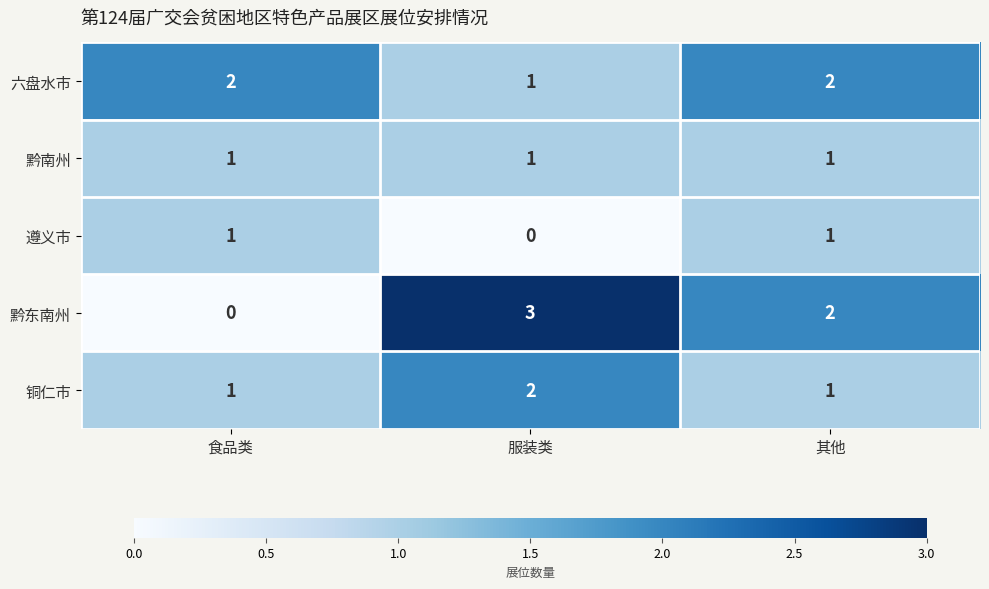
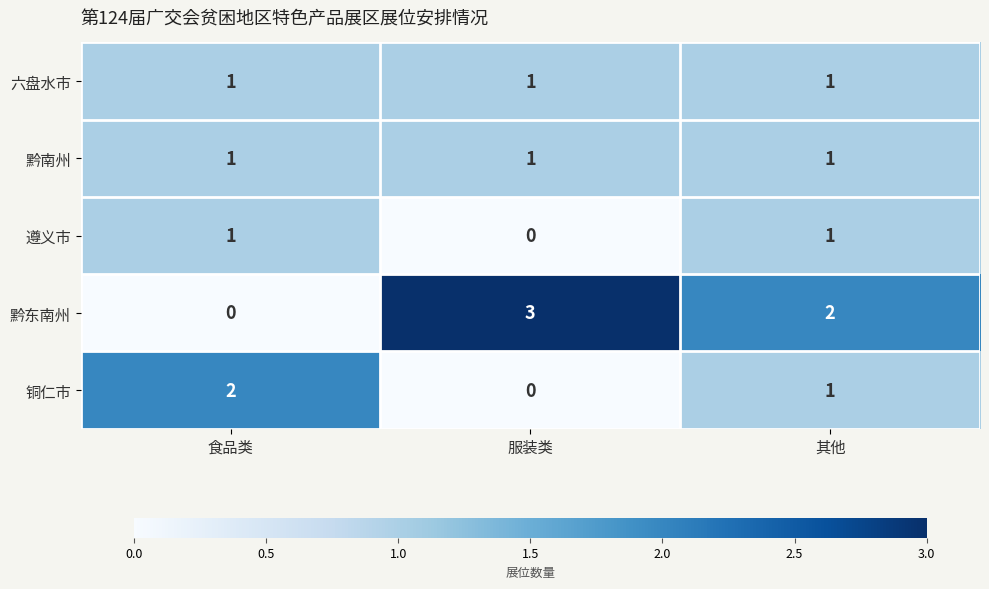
  {
    "六盘水市": {
-     "食品类": 2,
+     "食品类": 1,
      "服装类": 1,
-     "其他": 2
+     "其他": 1
    },
    "黔南州": {
      "食品类": 1,
      "服装类": 1,
      "其他": 1
    },
    "遵义市": {
      "食品类": 1,
      "服装类": 0,
      "其他": 1
    },
    "黔东南州": {
      "食品类": 0,
      "服装类": 3,
      "其他": 2
    },
    "铜仁市": {
-     "食品类": 1,
-     "服装类": 2,
+     "食品类": 2,
+     "服装类": 0,
      "其他": 1
    }
  }
